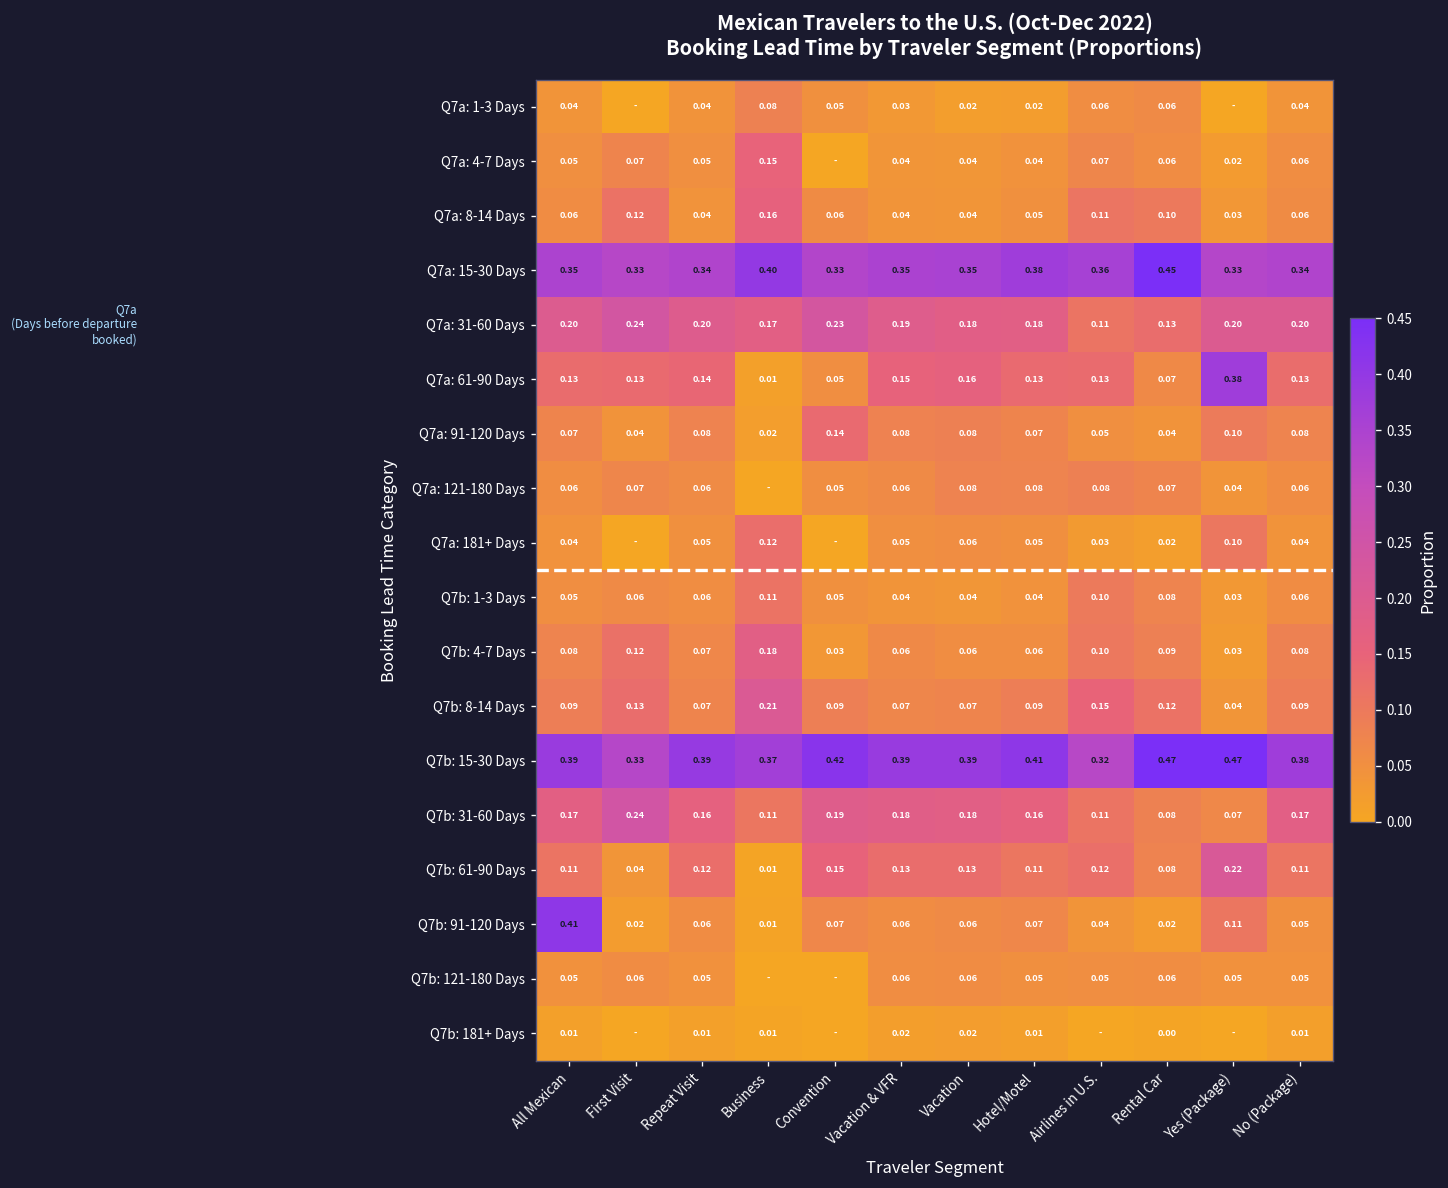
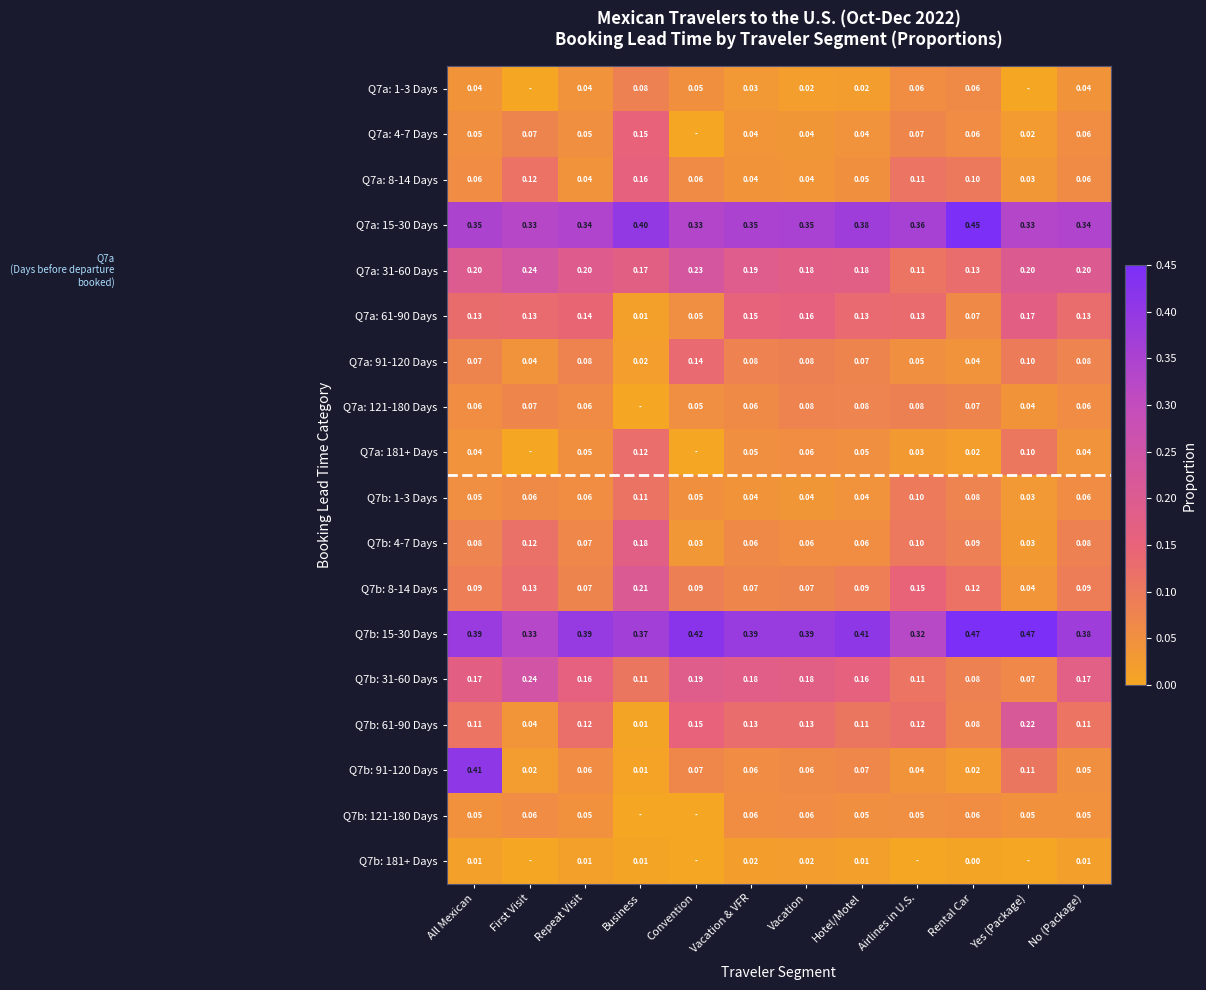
  {
    "Q7a: 61-90 Days": {
      "All Mexican": 0.13,
      "First Visit": 0.13,
      "Repeat Visit": 0.14,
      "Business": 0.01,
      "Convention": 0.05,
      "Vacation & VFR": 0.15,
      "Vacation": 0.16,
      "Hotel/Motel": 0.13,
      "Airlines in U.S.": 0.13,
      "Rental Car": 0.07,
-     "Yes (Package)": 0.38,
+     "Yes (Package)": 0.17,
      "No (Package)": 0.13
    }
  }
